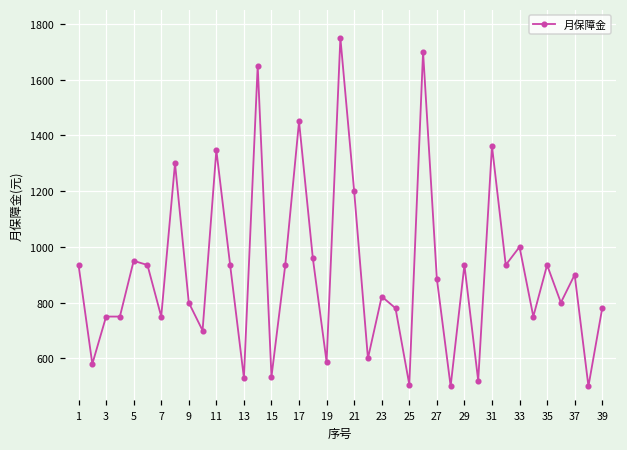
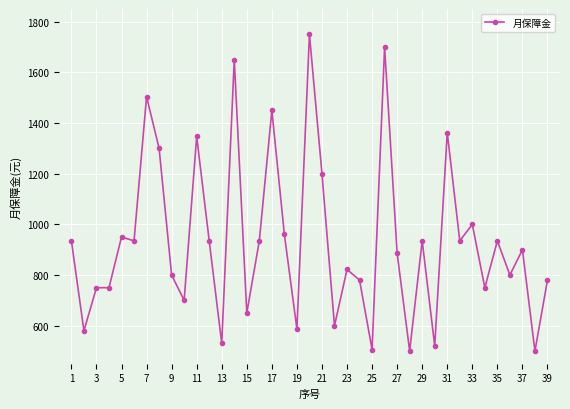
  {
    "1": 940,
    "3": 750,
    "5": 950,
-   "7": 750,
+   "7": 1500,
    "9": 800,
    "11": 1350,
    "13": 530,
-   "15": 530,
+   "15": 650,
    "17": 1450,
    "19": 590,
    "21": 1200,
    "23": 820,
    "25": 510,
    "27": 890,
    "29": 940,
    "31": 1360,
    "33": 1000,
    "35": 940,
    "37": 900,
    "39": 780
  }
